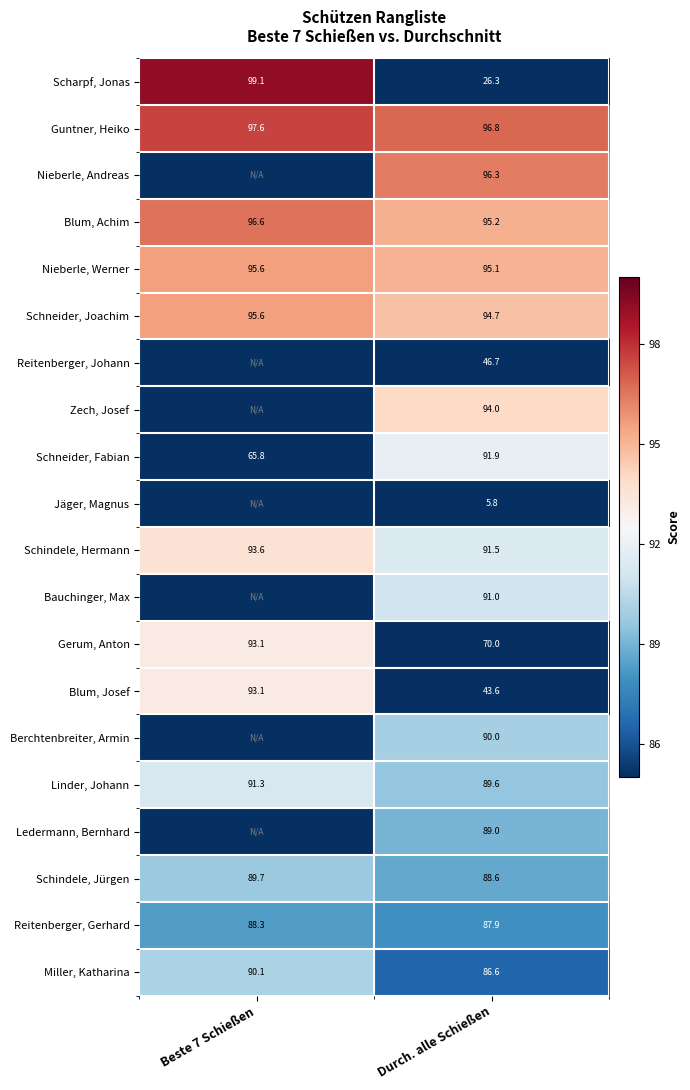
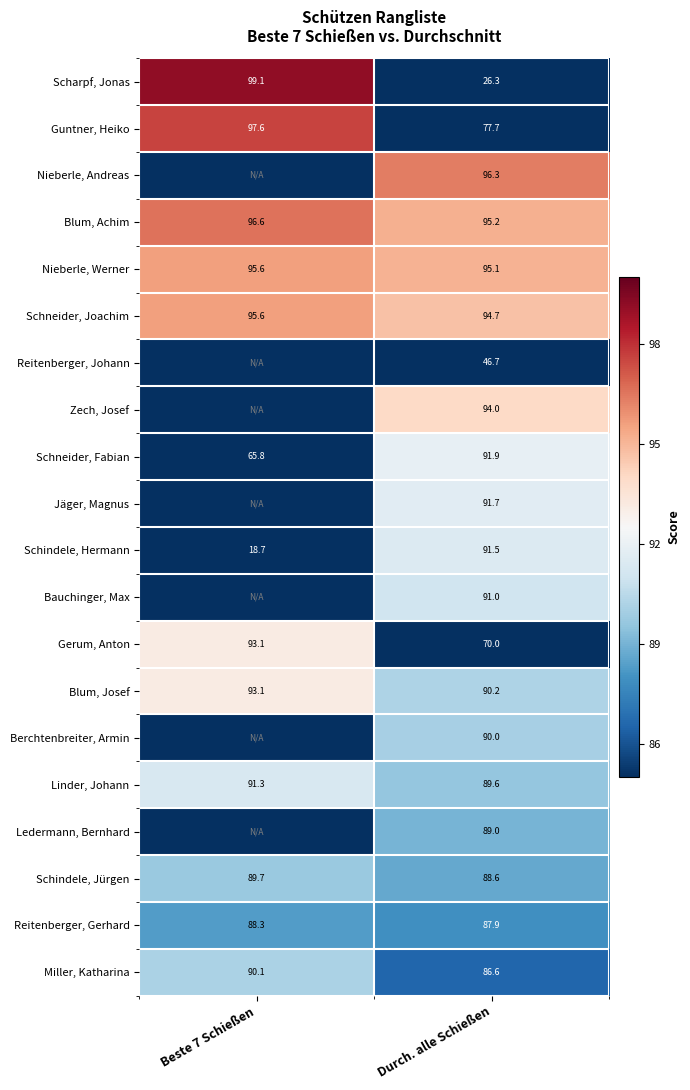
  {
    "Scharpf, Jonas": {
      "Beste 7 Schießen": 99.1,
      "Durch. alle Schießen": 26.3
    },
    "Guntner, Heiko": {
      "Beste 7 Schießen": 97.6,
-     "Durch. alle Schießen": 96.8
+     "Durch. alle Schießen": 77.7
    },
    "Nieberle, Andreas": {
      "Durch. alle Schießen": 96.3
    },
    "Blum, Achim": {
      "Beste 7 Schießen": 96.6,
      "Durch. alle Schießen": 95.2
    },
    "Nieberle, Werner": {
      "Beste 7 Schießen": 95.6,
      "Durch. alle Schießen": 95.1
    },
    "Schneider, Joachim": {
      "Beste 7 Schießen": 95.6,
      "Durch. alle Schießen": 94.7
    },
    "Reitenberger, Johann": {
      "Durch. alle Schießen": 46.7
    },
    "Zech, Josef": {
      "Durch. alle Schießen": 94.0
    },
    "Schneider, Fabian": {
      "Beste 7 Schießen": 65.8,
      "Durch. alle Schießen": 91.9
    },
    "Jäger, Magnus": {
-     "Durch. alle Schießen": 5.8
+     "Durch. alle Schießen": 91.7
    },
    "Schindele, Hermann": {
-     "Beste 7 Schießen": 93.6,
+     "Beste 7 Schießen": 18.7,
      "Durch. alle Schießen": 91.5
    },
    "Bauchinger, Max": {
      "Durch. alle Schießen": 91.0
    },
    "Gerum, Anton": {
      "Beste 7 Schießen": 93.1,
      "Durch. alle Schießen": 70.0
    },
    "Blum, Josef": {
      "Beste 7 Schießen": 93.1,
-     "Durch. alle Schießen": 43.6
+     "Durch. alle Schießen": 90.2
    },
    "Berchtenbreiter, Armin": {
      "Durch. alle Schießen": 90.0
    },
    "Linder, Johann": {
      "Beste 7 Schießen": 91.3,
      "Durch. alle Schießen": 89.6
    },
    "Ledermann, Bernhard": {
      "Durch. alle Schießen": 89.0
    },
    "Schindele, Jürgen": {
      "Beste 7 Schießen": 89.7,
      "Durch. alle Schießen": 88.6
    },
    "Reitenberger, Gerhard": {
      "Beste 7 Schießen": 88.3,
      "Durch. alle Schießen": 87.9
    },
    "Miller, Katharina": {
      "Beste 7 Schießen": 90.1,
      "Durch. alle Schießen": 86.6
    }
  }
